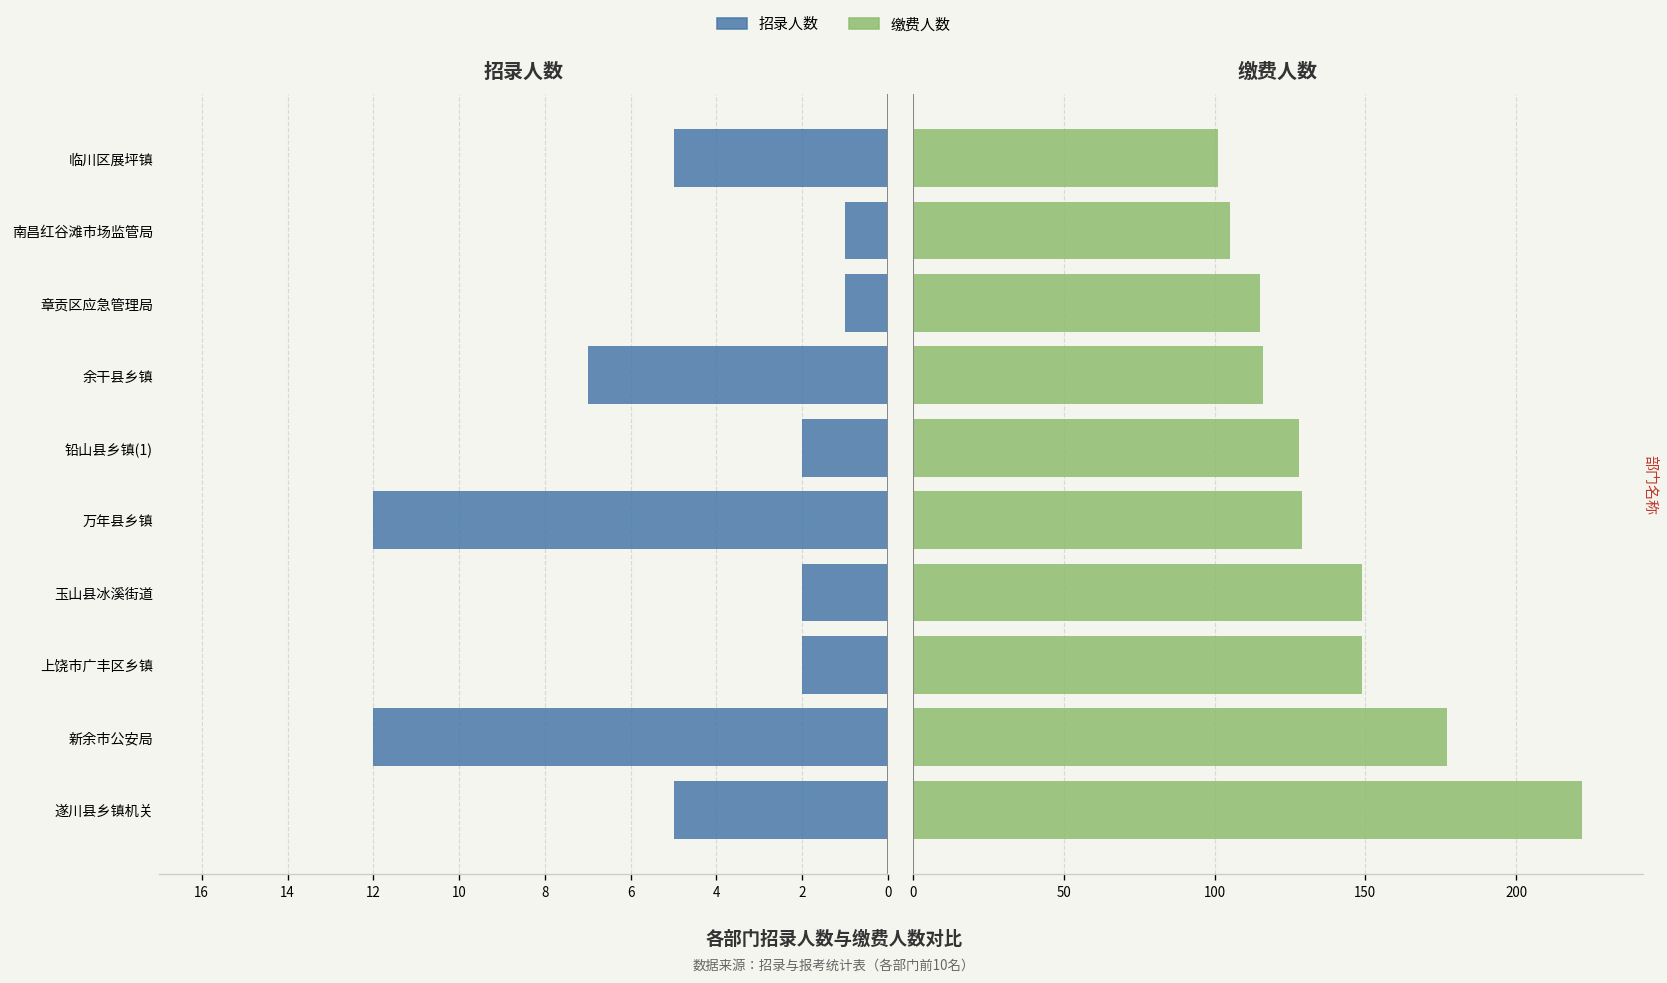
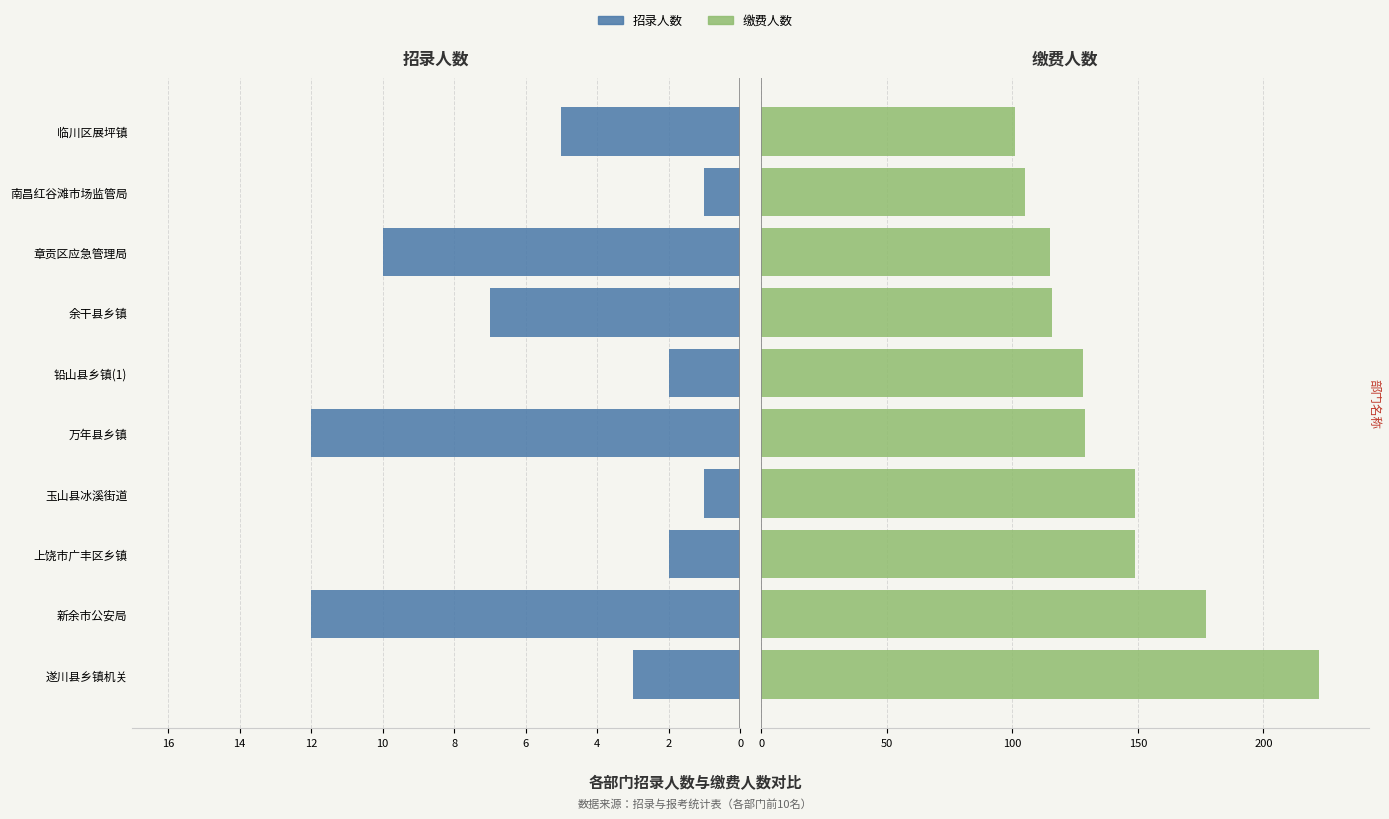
  {
    "招录人数": {
      "临川区展坪镇": 5,
      "南昌红谷滩市场监管局": 1,
-     "章贡区应急管理局": 1,
+     "章贡区应急管理局": 10,
      "余干县乡镇": 7,
      "铅山县乡镇(1)": 2,
      "万年县乡镇": 12,
-     "玉山县冰溪街道": 2,
+     "玉山县冰溪街道": 1,
      "上饶市广丰区乡镇": 2,
      "新余市公安局": 12,
-     "遂川县乡镇机关": 5
+     "遂川县乡镇机关": 3
    }
  }
